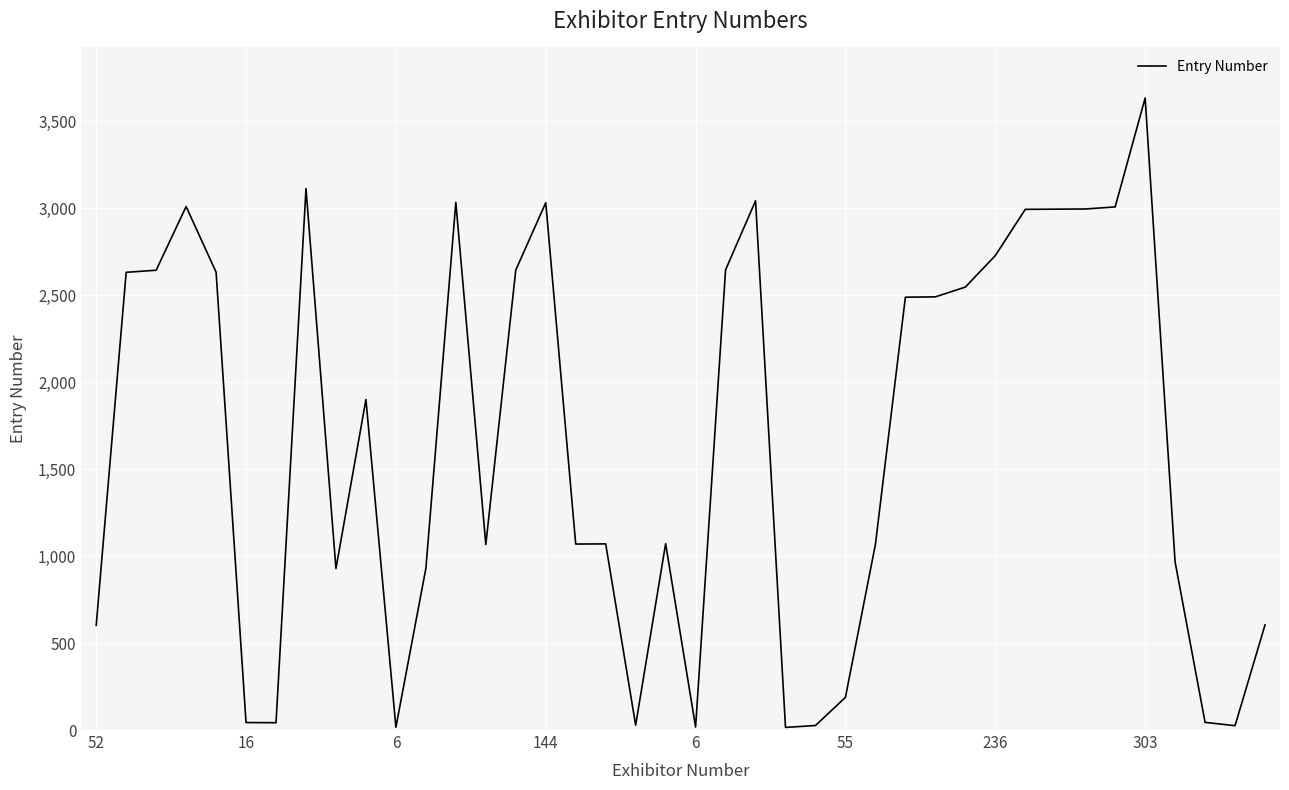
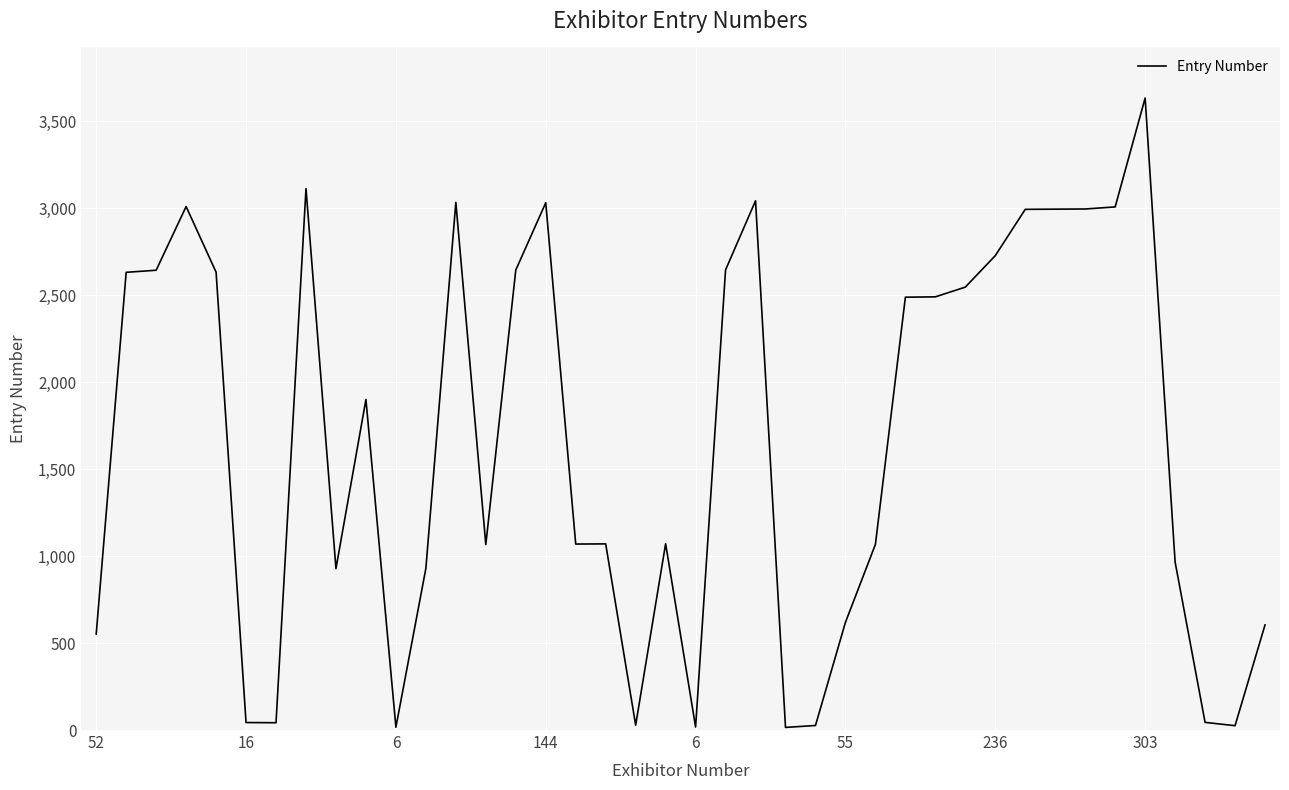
  {
-   "52": "600",
+   "52": "550",
    "144": "3,030",
-   "55": "190",
+   "55": "620",
    "236": "2,730",
    "303": "3,630"
  }
